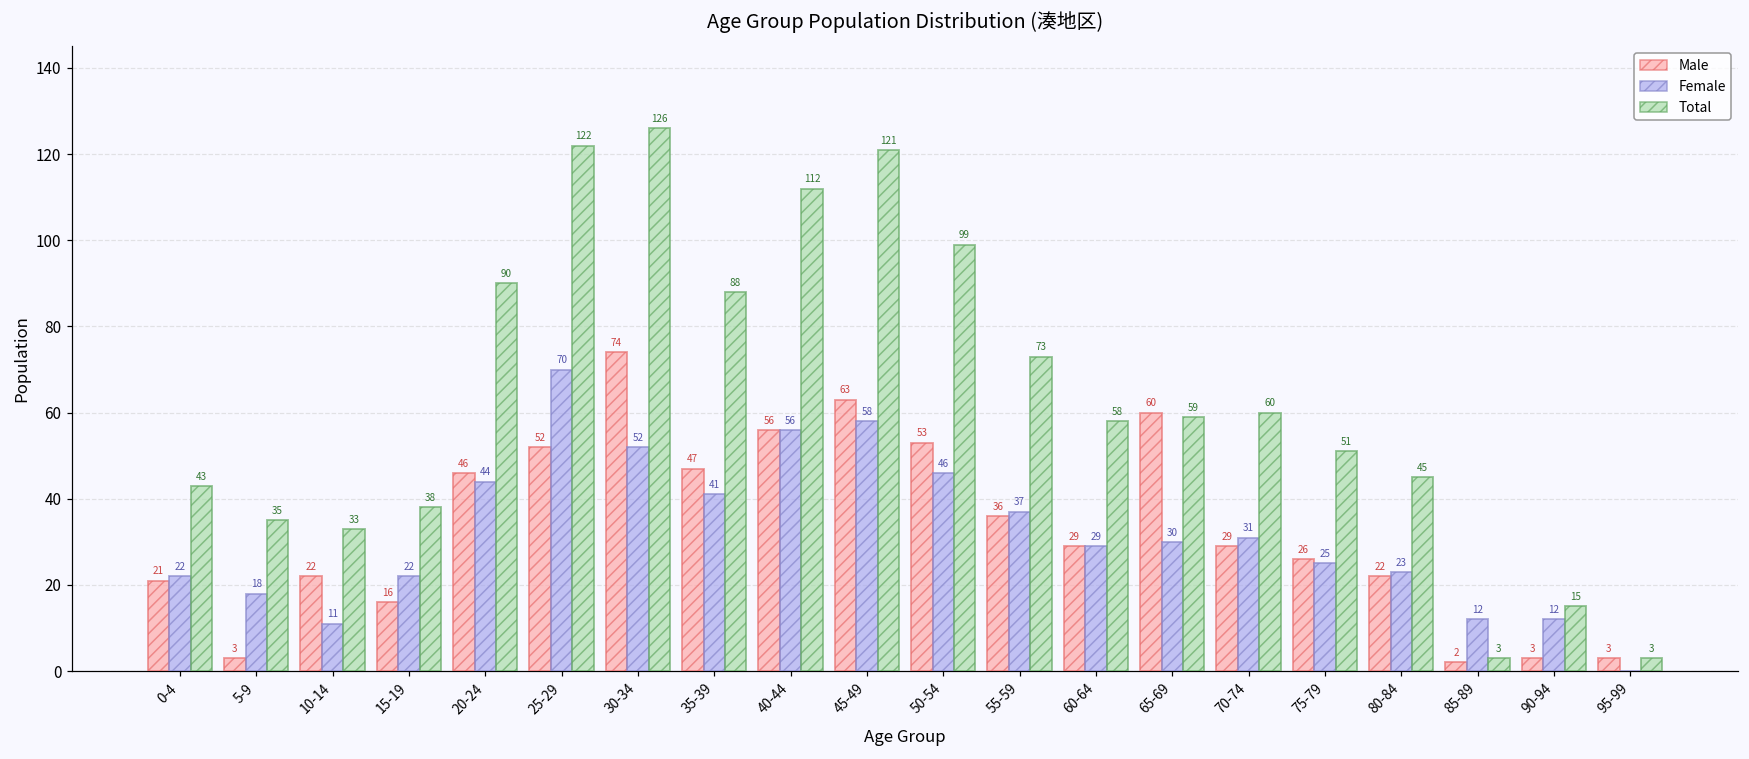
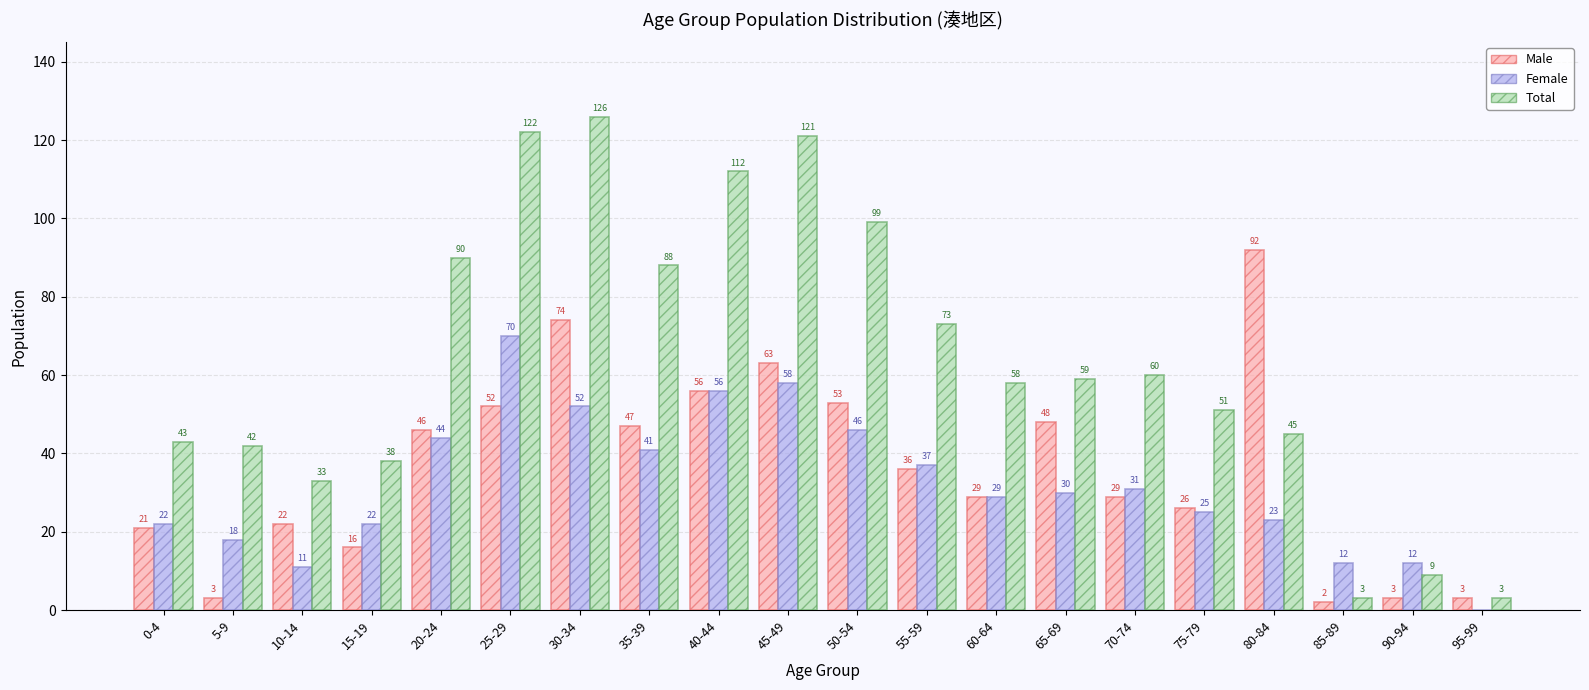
  {
    "Male": {
      "0-4": 21,
      "5-9": 3,
      "10-14": 22,
      "15-19": 16,
      "20-24": 46,
      "25-29": 52,
      "30-34": 74,
      "35-39": 47,
      "40-44": 56,
      "45-49": 63,
      "50-54": 53,
      "55-59": 36,
      "60-64": 29,
-     "65-69": 60,
+     "65-69": 48,
      "70-74": 29,
      "75-79": 26,
-     "80-84": 22,
+     "80-84": 92,
      "85-89": 2,
      "90-94": 3,
      "95-99": 3
    },
    "Female": {
      "0-4": 22,
      "5-9": 18,
      "10-14": 11,
      "15-19": 22,
      "20-24": 44,
      "25-29": 70,
      "30-34": 52,
      "35-39": 41,
      "40-44": 56,
      "45-49": 58,
      "50-54": 46,
      "55-59": 37,
      "60-64": 29,
      "65-69": 30,
      "70-74": 31,
      "75-79": 25,
      "80-84": 23,
      "85-89": 12,
      "90-94": 12
    },
    "Total": {
      "0-4": 43,
-     "5-9": 35,
+     "5-9": 42,
      "10-14": 33,
      "15-19": 38,
      "20-24": 90,
      "25-29": 122,
      "30-34": 126,
      "35-39": 88,
      "40-44": 112,
      "45-49": 121,
      "50-54": 99,
      "55-59": 73,
      "60-64": 58,
      "65-69": 59,
      "70-74": 60,
      "75-79": 51,
      "80-84": 45,
      "85-89": 3,
-     "90-94": 15,
+     "90-94": 9,
      "95-99": 3
    }
  }
